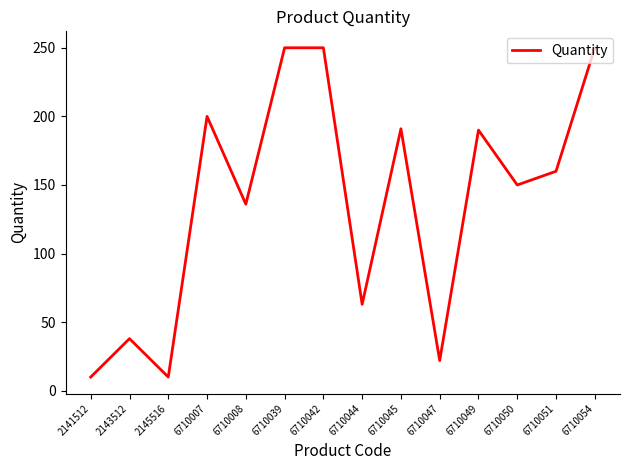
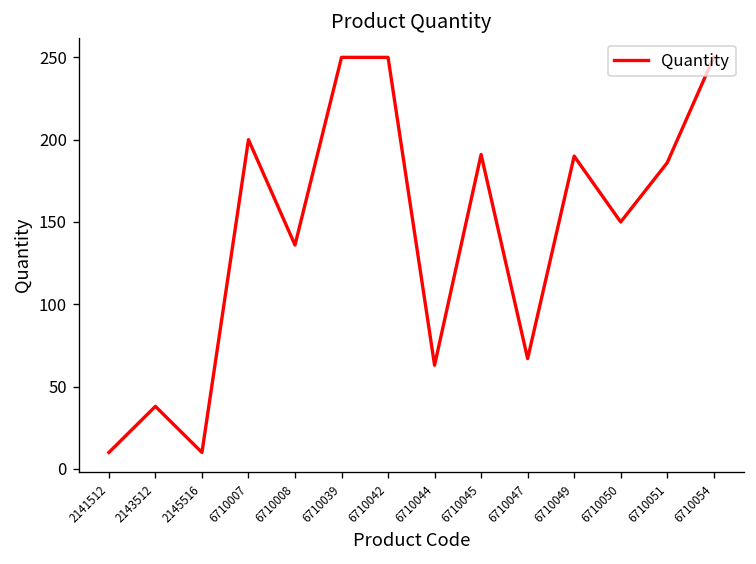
  {
    "2141512": 10,
    "2143512": 38,
    "2145516": 10,
    "6710007": 200,
    "6710008": 136,
    "6710039": 250,
    "6710042": 250,
    "6710044": 63,
    "6710045": 191,
-   "6710047": 22,
+   "6710047": 67,
    "6710049": 190,
    "6710050": 150,
-   "6710051": 160
+   "6710051": 186
  }
